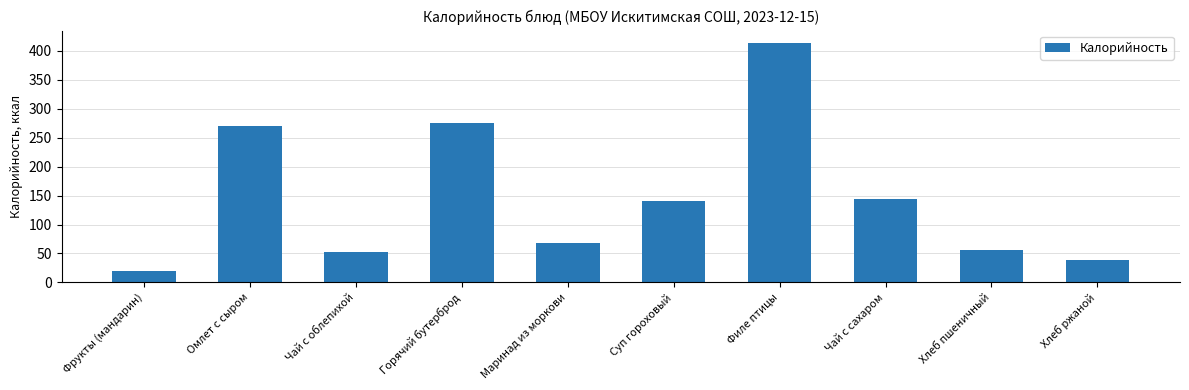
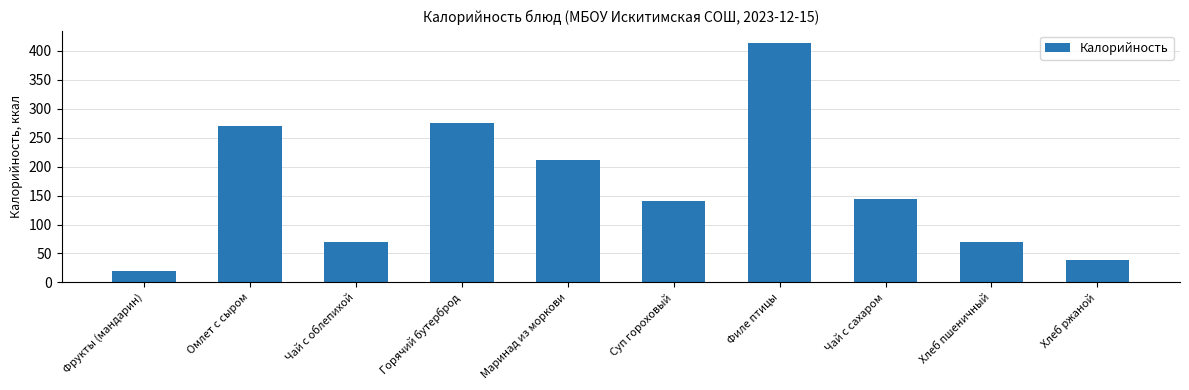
  {
    "Фрукты (мандарин)": 20,
    "Омлет с сыром": 270,
-   "Чай с облепихой": 50,
+   "Чай с облепихой": 70,
    "Горячий бутерброд": 280,
-   "Маринад из моркови": 70,
+   "Маринад из моркови": 210,
    "Суп гороховый": 140,
    "Филе птицы": 410,
    "Чай с сахаром": 140,
-   "Хлеб пшеничный": 60,
+   "Хлеб пшеничный": 70,
    "Хлеб ржаной": 40
  }
